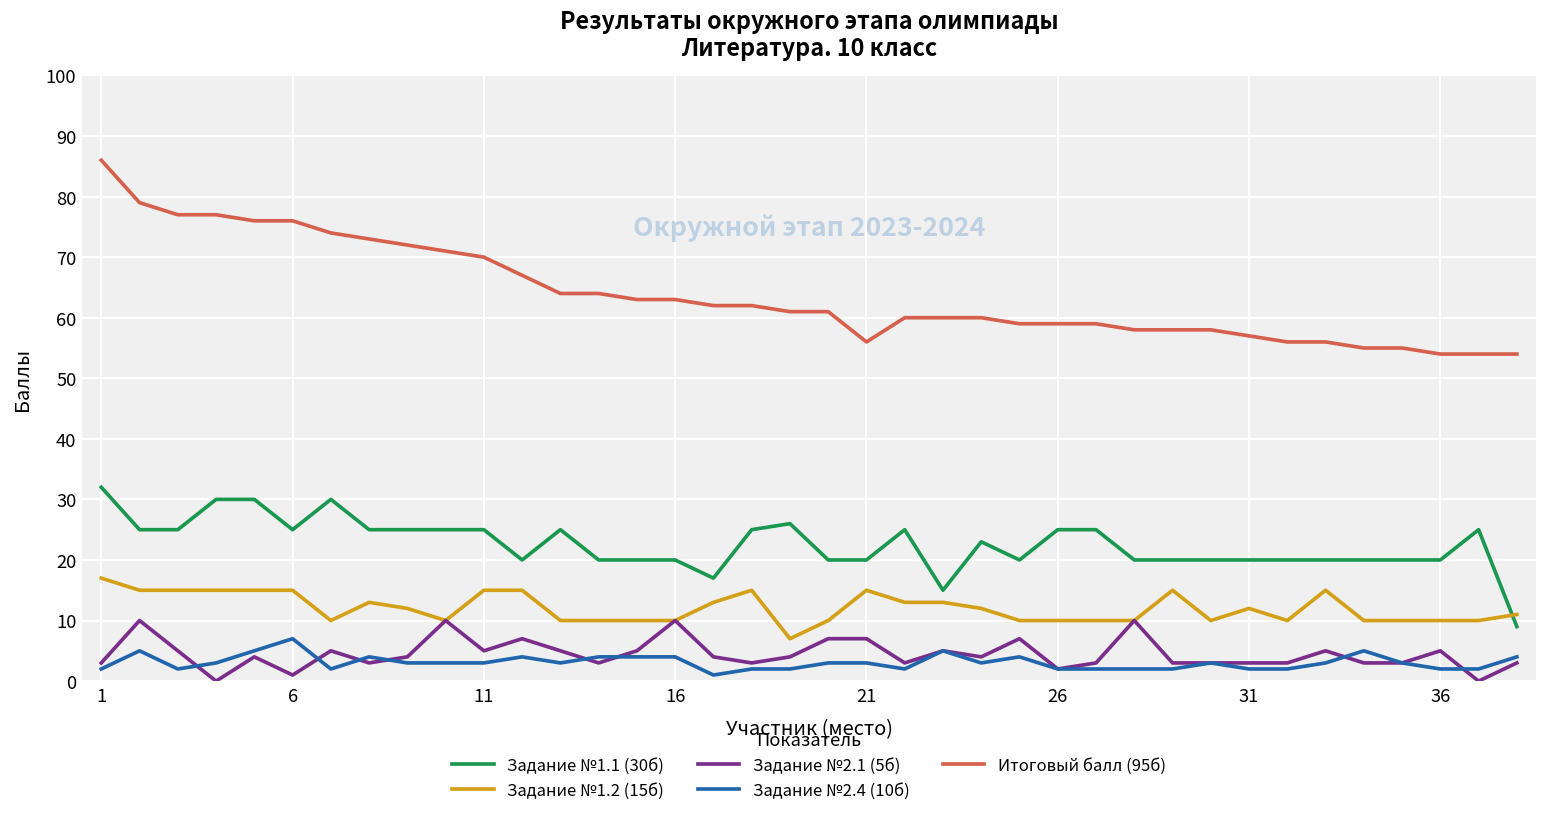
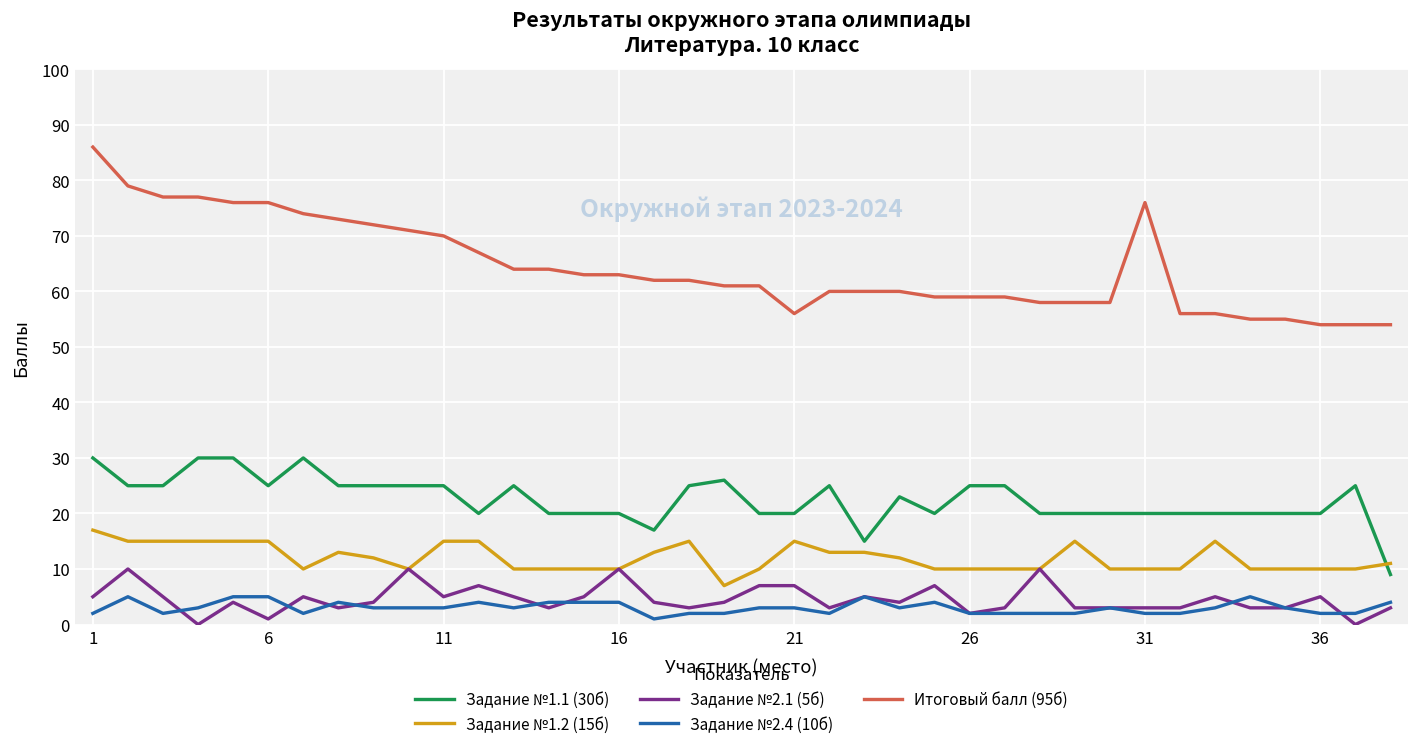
  {
    "Задание №1.1 (30б)": {
-     "1": 32,
+     "1": 30,
      "6": 25,
      "11": 25,
      "16": 20,
      "21": 20,
      "26": 25,
      "31": 20,
      "36": 20
    },
    "Задание №1.2 (15б)": {
      "1": 17,
      "6": 15,
      "11": 15,
      "21": 15,
      "26": 10,
-     "31": 12,
+     "31": 10,
      "36": 10
    },
    "Задание №2.1 (5б)": {
-     "1": 3,
+     "1": 5,
      "6": 1,
      "11": 5,
      "21": 7,
      "31": 3,
      "36": 5
    },
    "Задание №2.4 (10б)": {
      "1": 2,
-     "6": 7,
+     "6": 5,
      "11": 3,
      "16": 4,
      "21": 3,
      "31": 2,
      "36": 2
    },
    "Итоговый балл (95б)": {
      "1": 86,
      "6": 76,
      "11": 70,
      "16": 63,
      "21": 56,
      "26": 59,
-     "31": 57,
+     "31": 76,
      "36": 54
    }
  }
